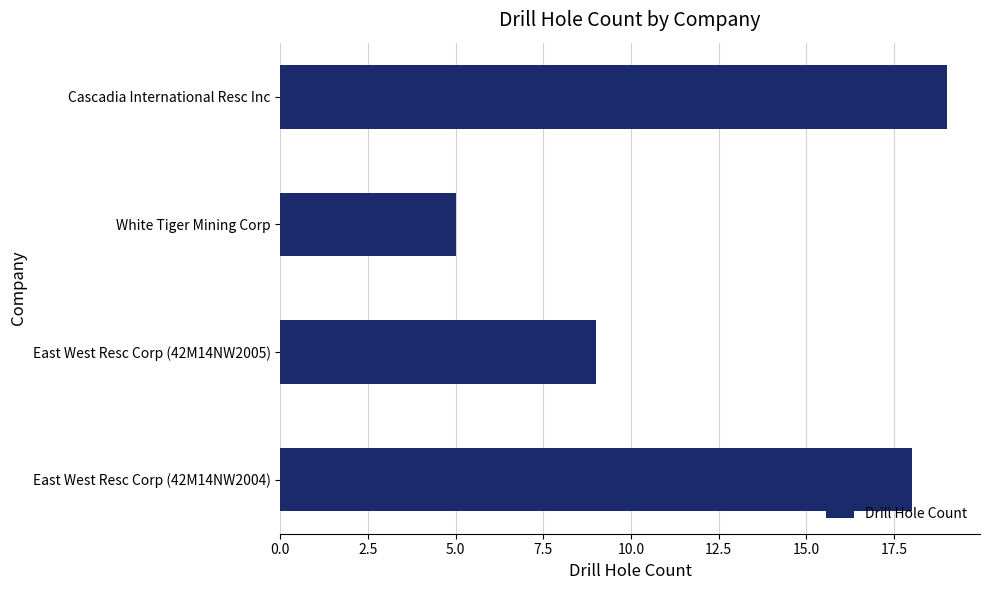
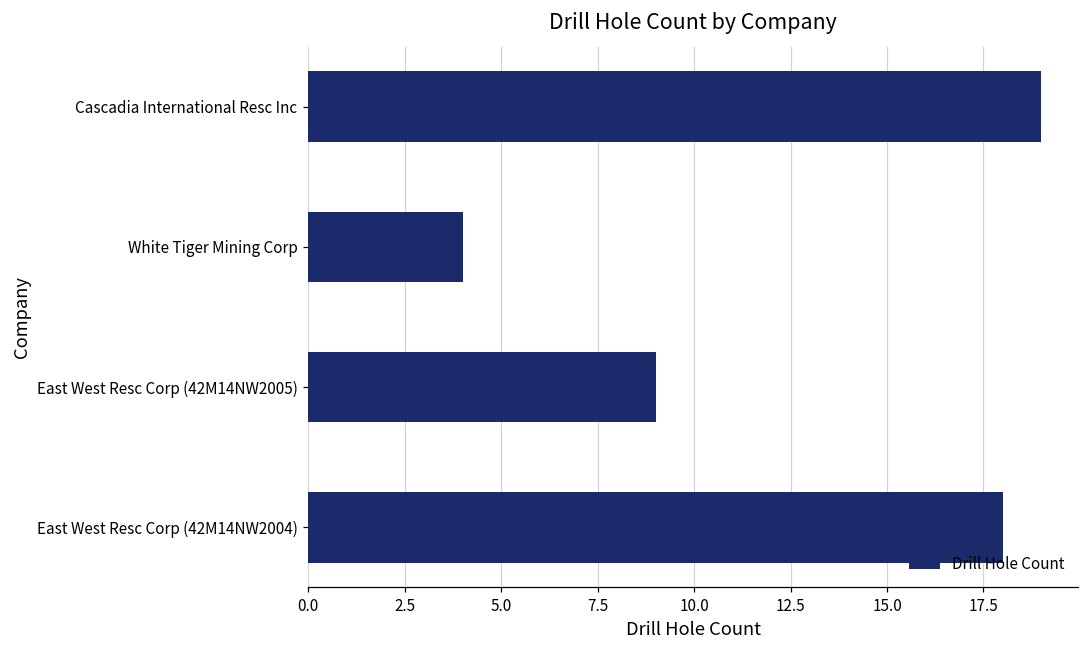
  {
    "Cascadia International Resc Inc": 19,
-   "White Tiger Mining Corp": 5,
+   "White Tiger Mining Corp": 4,
    "East West Resc Corp (42M14NW2005)": 9,
    "East West Resc Corp (42M14NW2004)": 18
  }
